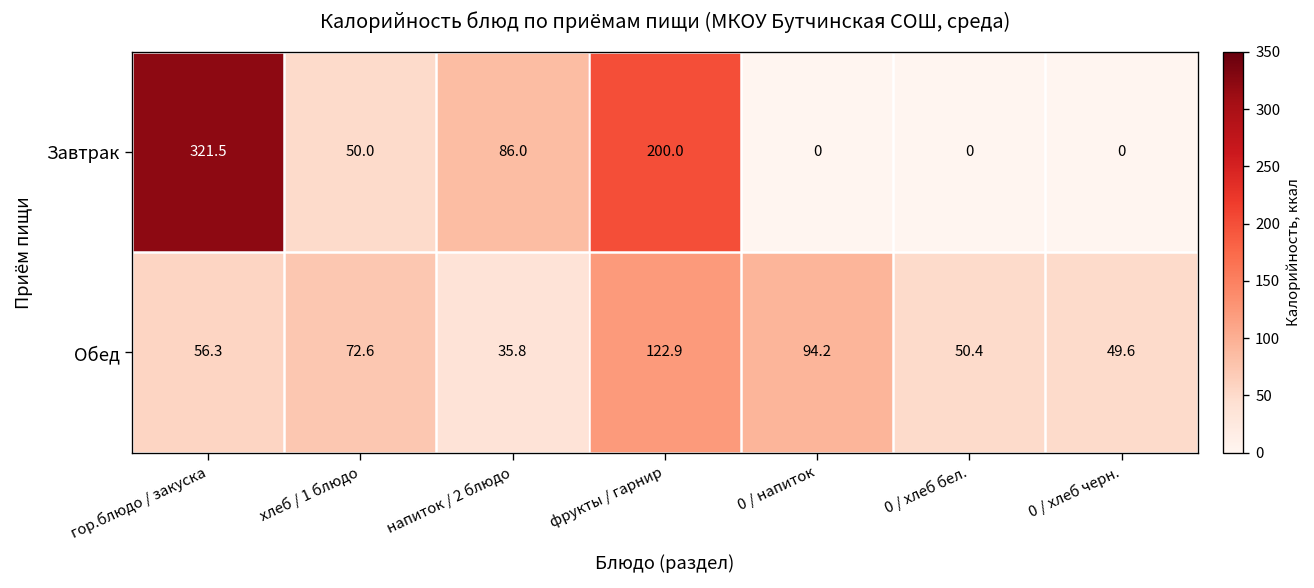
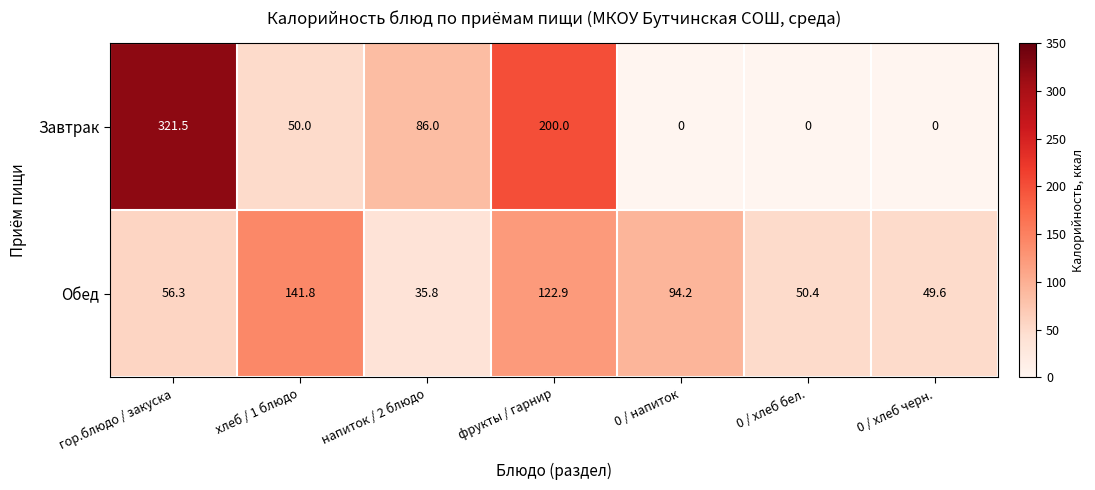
  {
    "Завтрак": {
      "гор.блюдо / закуска": 321.5,
      "хлеб / 1 блюдо": 50.0,
      "напиток / 2 блюдо": 86.0,
      "фрукты / гарнир": 200.0,
      "0 / напиток": 0,
      "0 / хлеб бел.": 0,
      "0 / хлеб черн.": 0
    },
    "Обед": {
      "гор.блюдо / закуска": 56.3,
-     "хлеб / 1 блюдо": 72.6,
+     "хлеб / 1 блюдо": 141.8,
      "напиток / 2 блюдо": 35.8,
      "фрукты / гарнир": 122.9,
      "0 / напиток": 94.2,
      "0 / хлеб бел.": 50.4,
      "0 / хлеб черн.": 49.6
    }
  }
